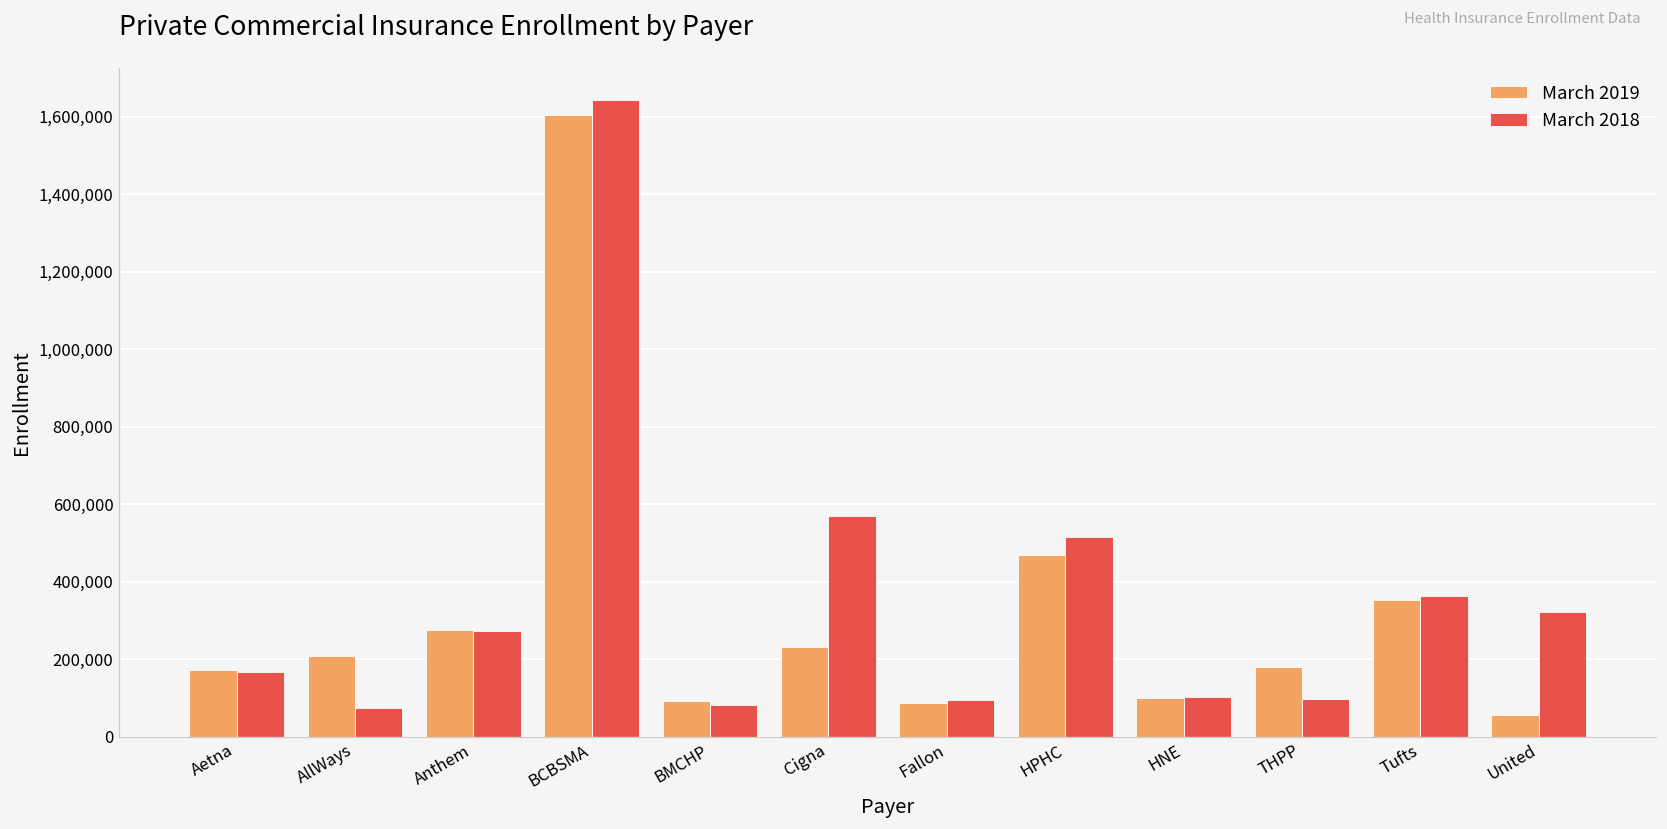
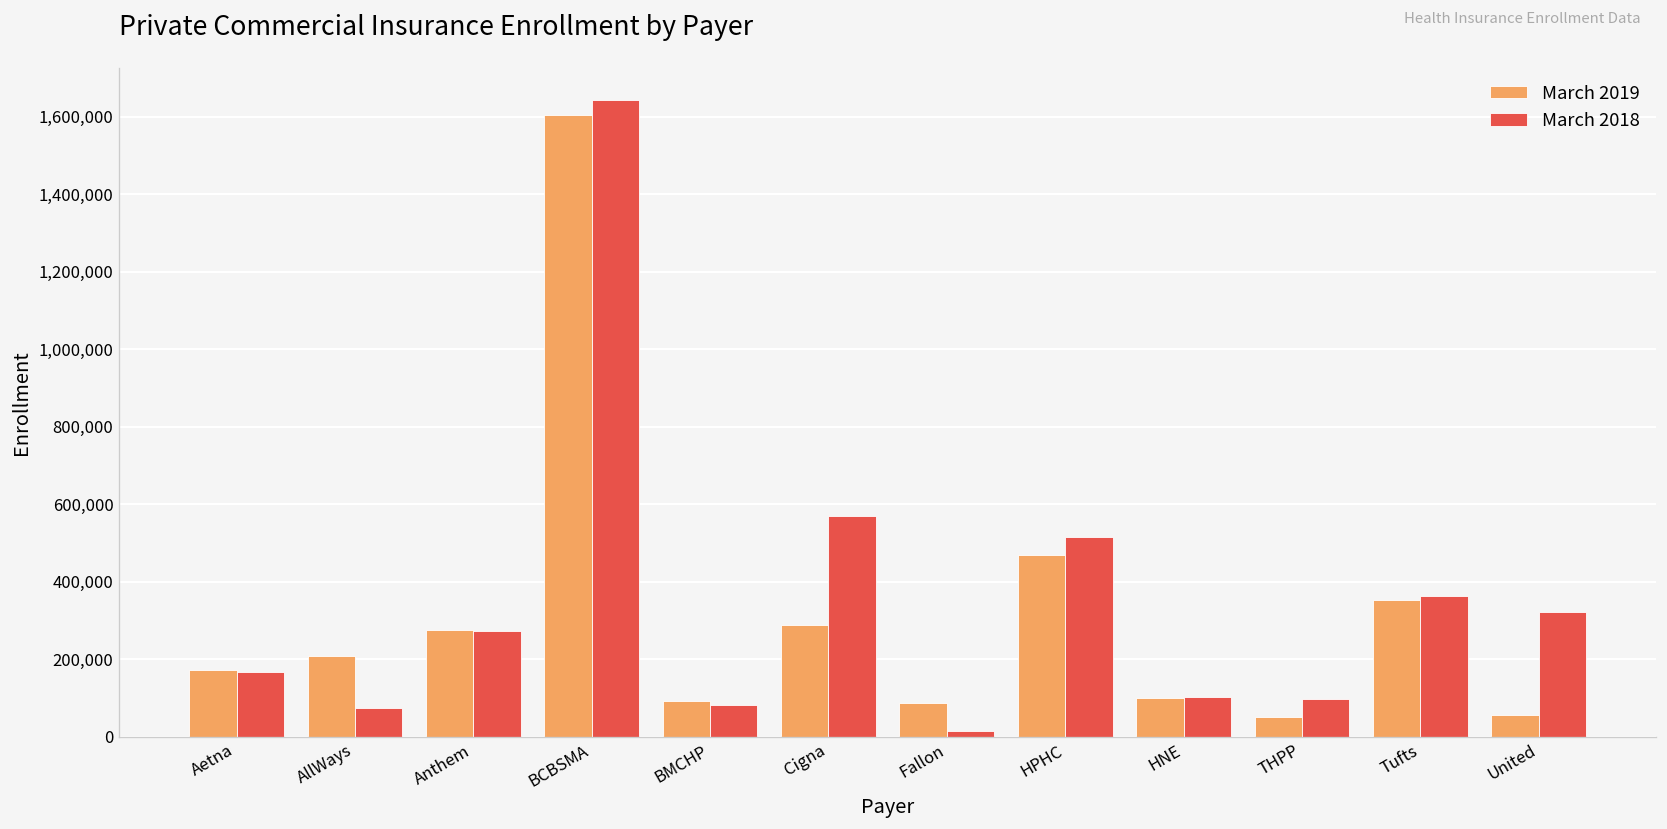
  {
    "March 2019": {
      "Aetna": "170,000",
      "AllWays": "210,000",
      "Anthem": "270,000",
      "BCBSMA": "1,600,000",
      "BMCHP": "90,000",
-     "Cigna": "230,000",
+     "Cigna": "290,000",
      "Fallon": "90,000",
      "HPHC": "470,000",
      "HNE": "100,000",
-     "THPP": "180,000",
+     "THPP": "50,000",
      "Tufts": "350,000",
      "United": "60,000"
    },
    "March 2018": {
      "Aetna": "170,000",
      "AllWays": "70,000",
      "Anthem": "270,000",
      "BCBSMA": "1,640,000",
      "BMCHP": "80,000",
      "Cigna": "570,000",
-     "Fallon": "90,000",
+     "Fallon": "10,000",
      "HPHC": "510,000",
      "HNE": "100,000",
      "THPP": "100,000",
      "Tufts": "360,000",
      "United": "320,000"
    }
  }
